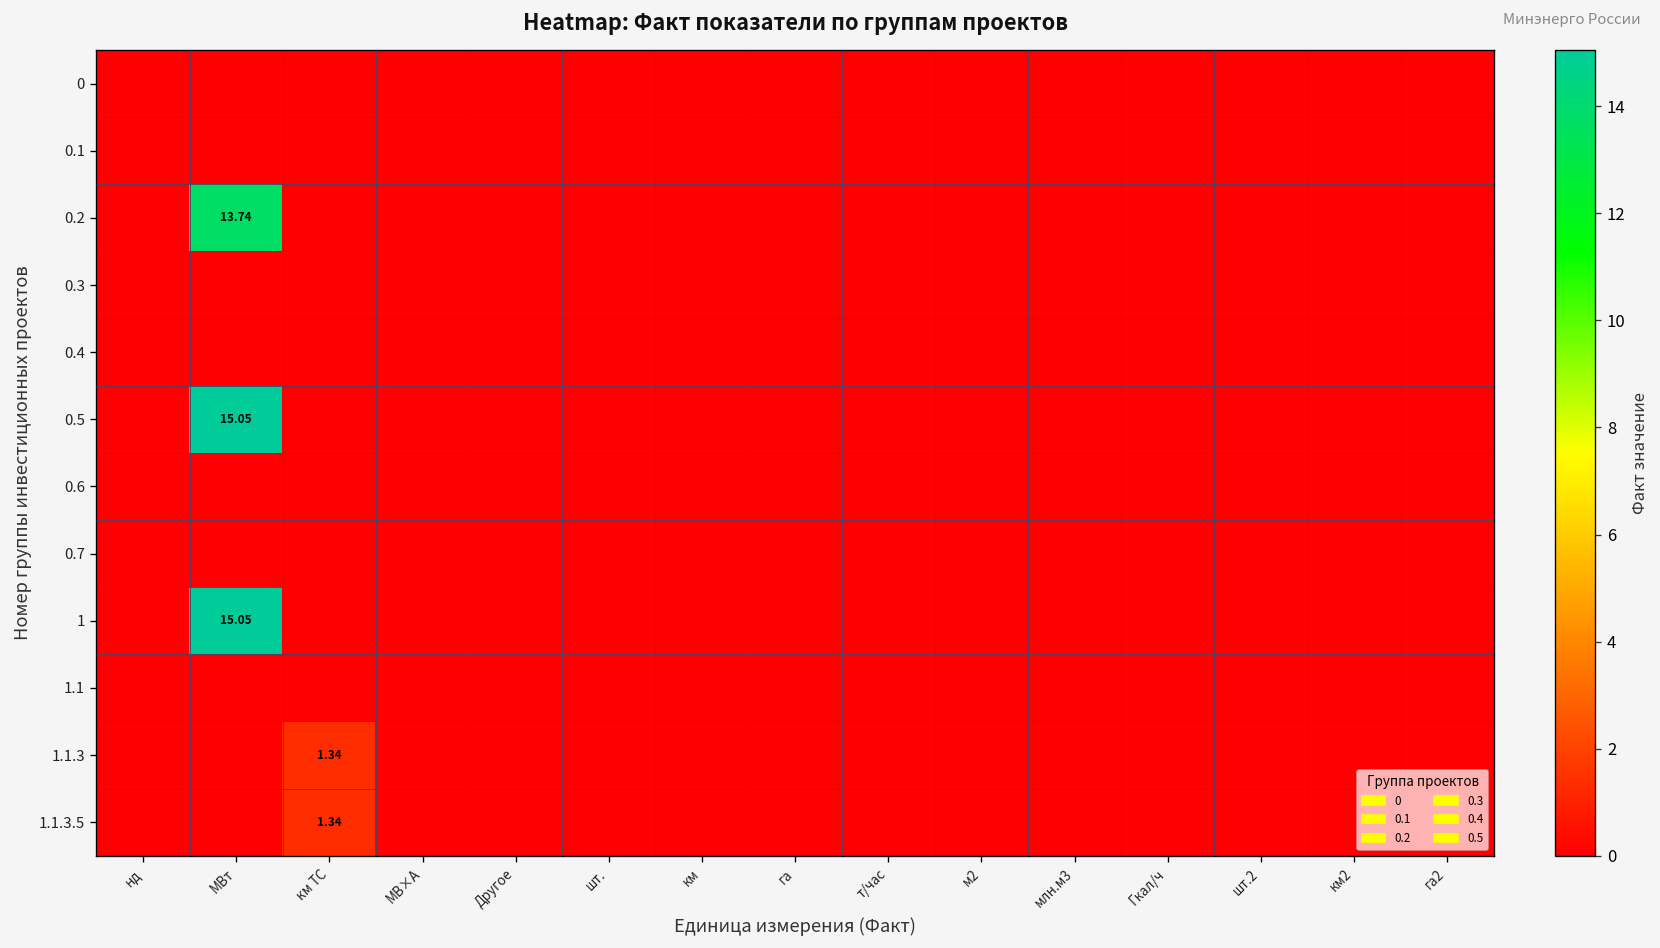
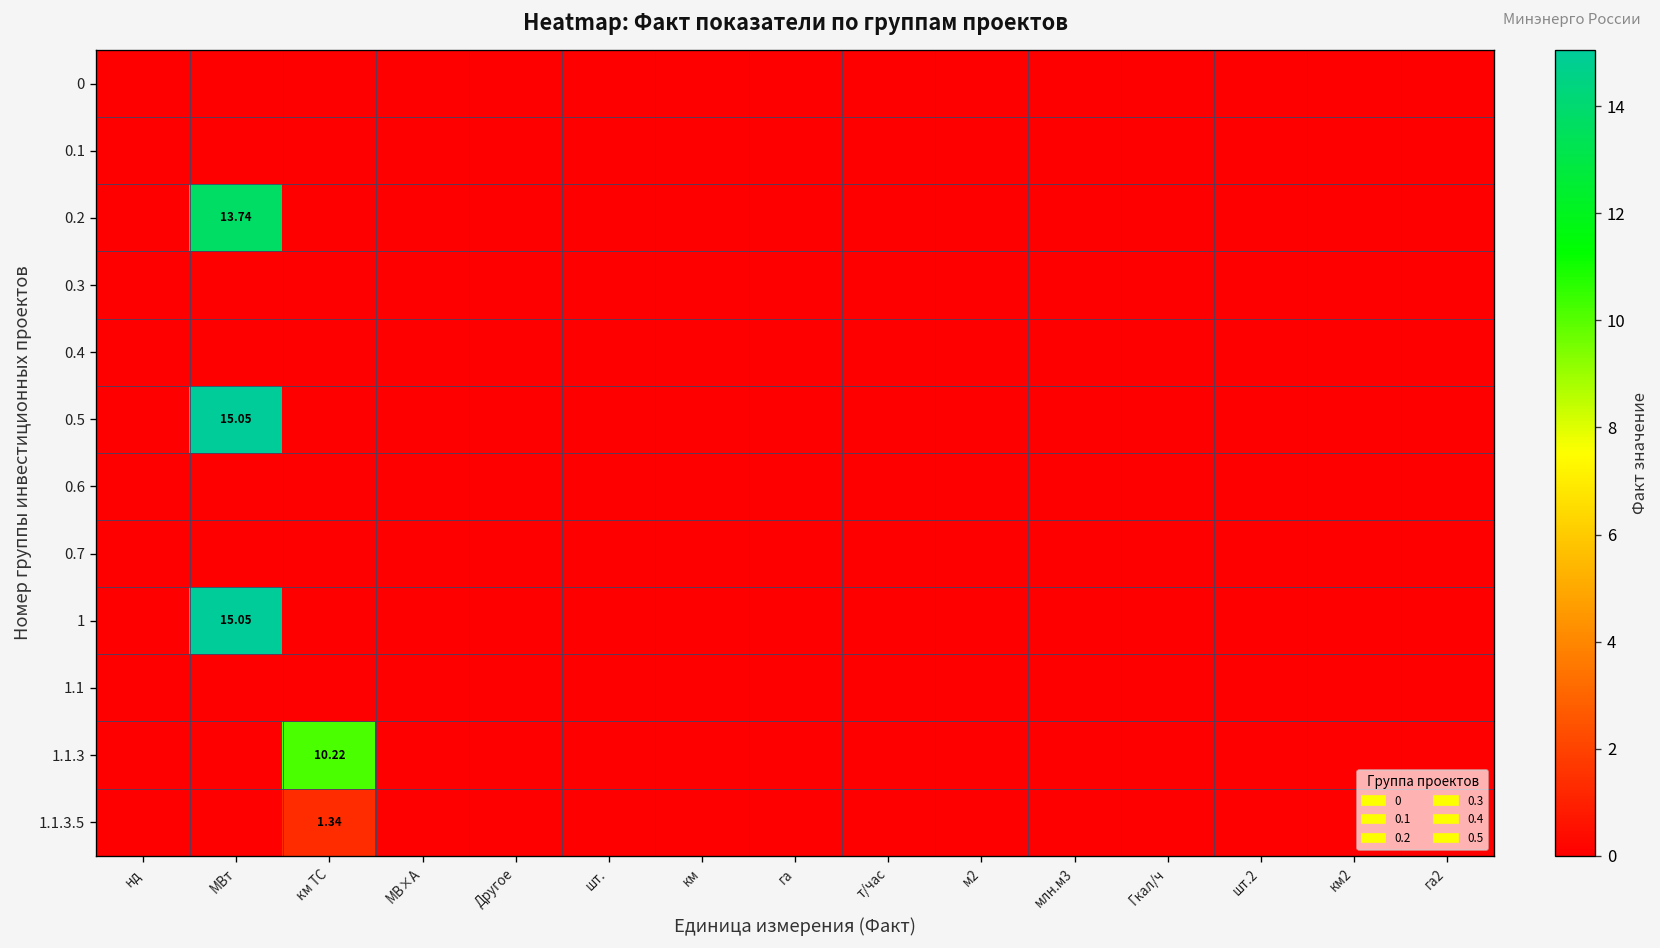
  {
    "0.2": {
      "МВт": 13.74
    },
    "0.5": {
      "МВт": 15.05
    },
    "1": {
      "МВт": 15.05
    },
    "1.1.3": {
-     "км ТС": 1.34
+     "км ТС": 10.22
    },
    "1.1.3.5": {
      "км ТС": 1.34
    }
  }
